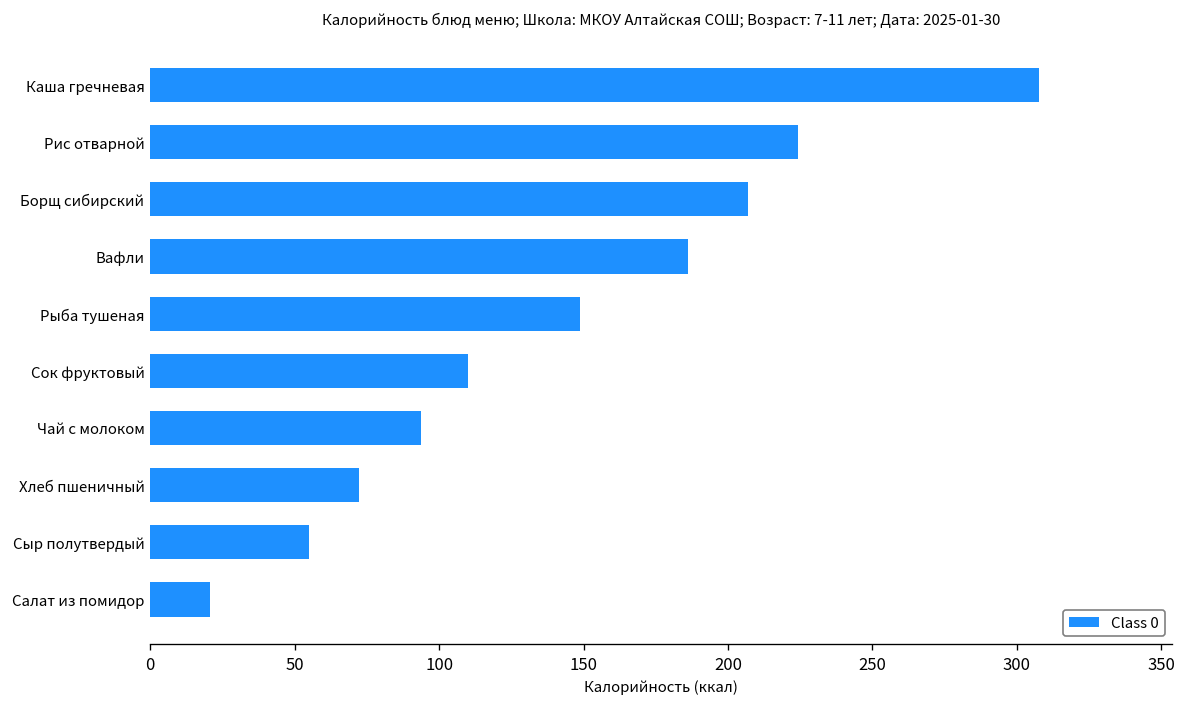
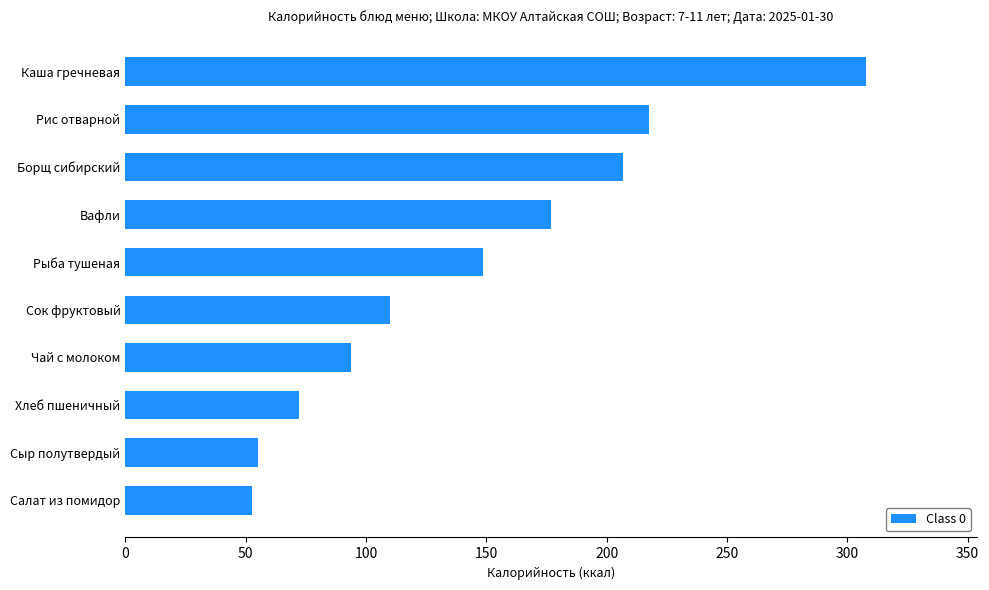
  {
    "Каша гречневая": 308,
-   "Рис отварной": 224,
+   "Рис отварной": 218,
    "Борщ сибирский": 207,
-   "Вафли": 186,
+   "Вафли": 177,
    "Рыба тушеная": 149,
    "Сок фруктовый": 110,
    "Чай с молоком": 94,
    "Хлеб пшеничный": 72,
    "Сыр полутвердый": 55,
-   "Салат из помидор": 21
+   "Салат из помидор": 53
  }
